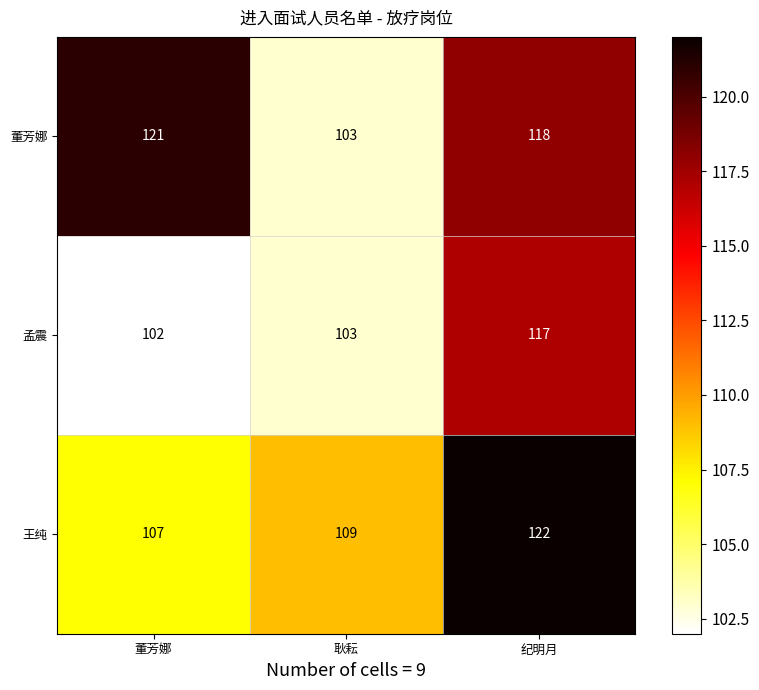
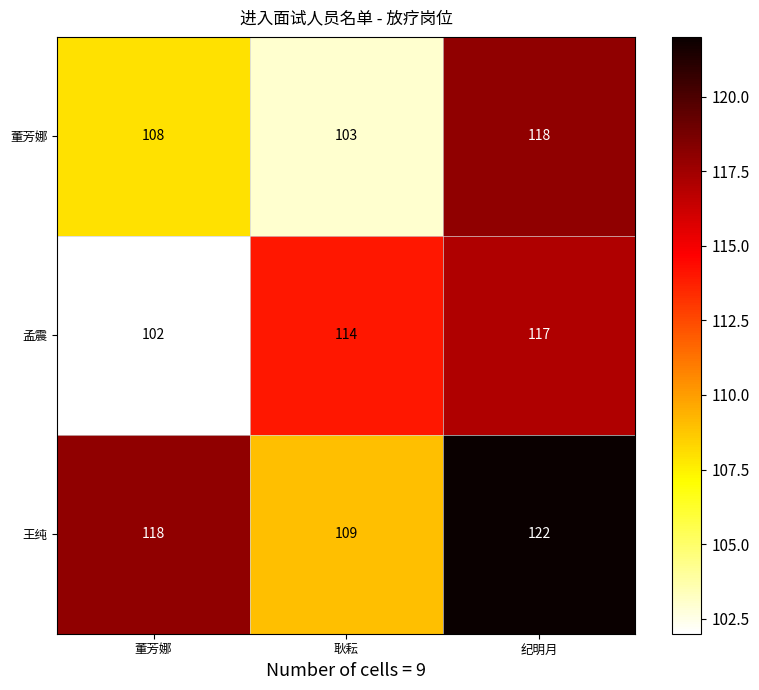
  {
    "董芳娜": {
-     "董芳娜": 121,
+     "董芳娜": 108,
      "耿耘": 103,
      "纪明月": 118
    },
    "孟震": {
      "董芳娜": 102,
-     "耿耘": 103,
+     "耿耘": 114,
      "纪明月": 117
    },
    "王纯": {
-     "董芳娜": 107,
+     "董芳娜": 118,
      "耿耘": 109,
      "纪明月": 122
    }
  }
